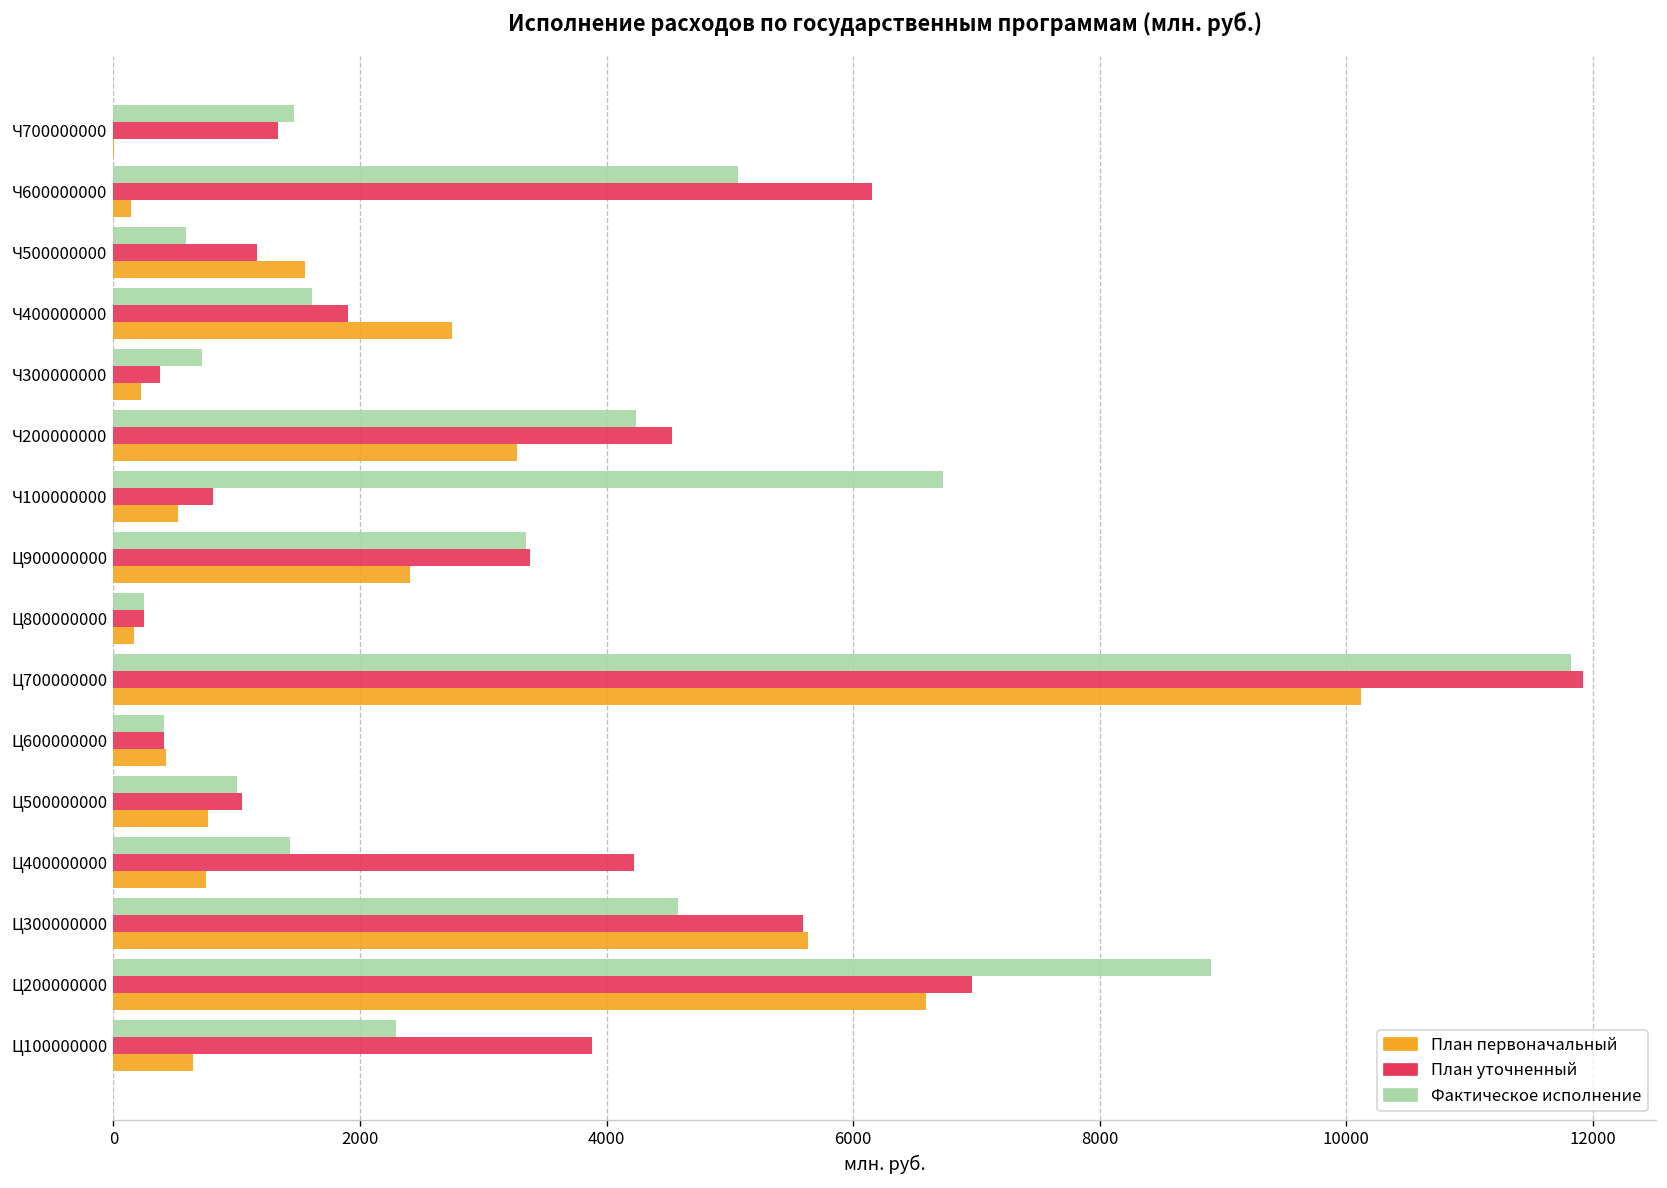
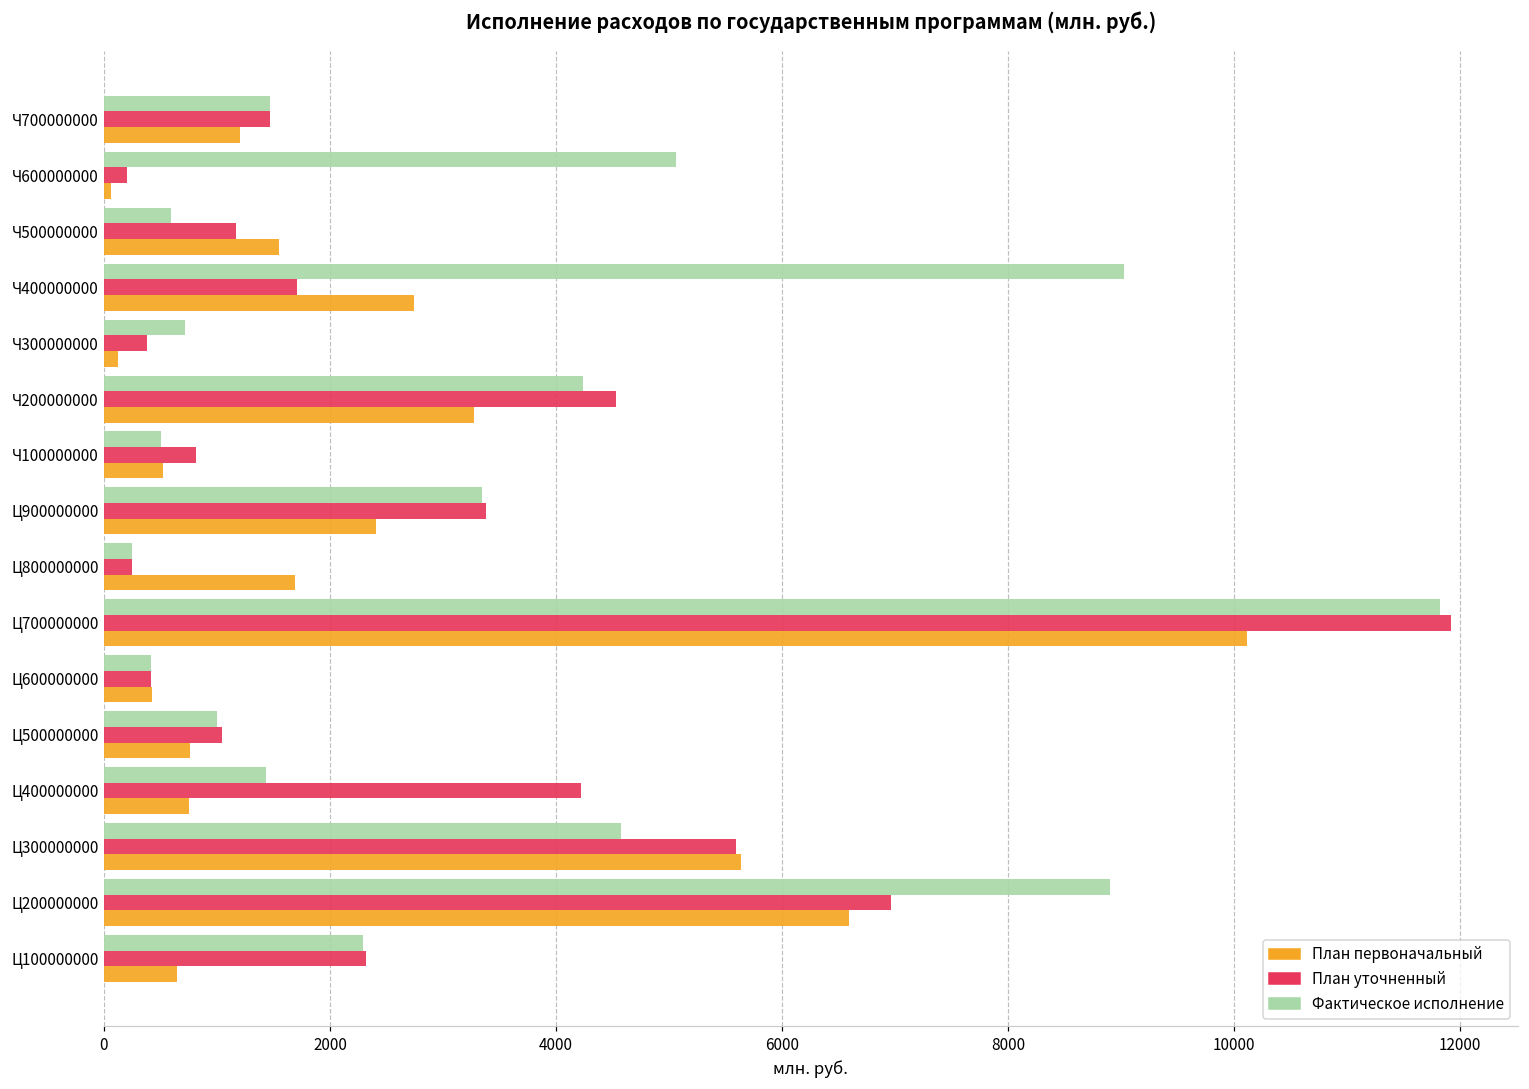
  {
    "План первоначальный": {
-     "Ч700000000": 0,
-     "Ч600000000": 140,
+     "Ч700000000": 1200,
+     "Ч600000000": 60,
      "Ч500000000": 1550,
      "Ч400000000": 2750,
-     "Ч300000000": 220,
+     "Ч300000000": 130,
      "Ч200000000": 3280,
      "Ч100000000": 520,
      "Ц900000000": 2410,
-     "Ц800000000": 170,
+     "Ц800000000": 1690,
      "Ц700000000": 10120,
      "Ц600000000": 420,
      "Ц500000000": 760,
      "Ц400000000": 750,
      "Ц300000000": 5640,
      "Ц200000000": 6590,
      "Ц100000000": 650
    },
    "План уточненный": {
-     "Ч700000000": 1340,
-     "Ч600000000": 6160,
+     "Ч700000000": 1470,
+     "Ч600000000": 210,
      "Ч500000000": 1160,
-     "Ч400000000": 1900,
+     "Ч400000000": 1710,
      "Ч300000000": 380,
      "Ч200000000": 4530,
      "Ч100000000": 810,
      "Ц900000000": 3380,
      "Ц800000000": 250,
      "Ц700000000": 11920,
      "Ц600000000": 410,
      "Ц500000000": 1050,
      "Ц400000000": 4220,
      "Ц300000000": 5590,
      "Ц200000000": 6960,
-     "Ц100000000": 3880
+     "Ц100000000": 2320
    },
    "Фактическое исполнение": {
      "Ч700000000": 1470,
      "Ч600000000": 5060,
      "Ч500000000": 590,
-     "Ч400000000": 1610,
+     "Ч400000000": 9030,
      "Ч300000000": 720,
      "Ч200000000": 4240,
-     "Ч100000000": 6730,
+     "Ч100000000": 500,
      "Ц900000000": 3340,
      "Ц800000000": 250,
      "Ц700000000": 11820,
      "Ц600000000": 410,
      "Ц500000000": 1000,
      "Ц400000000": 1430,
      "Ц300000000": 4580,
      "Ц200000000": 8900,
      "Ц100000000": 2300
    }
  }
